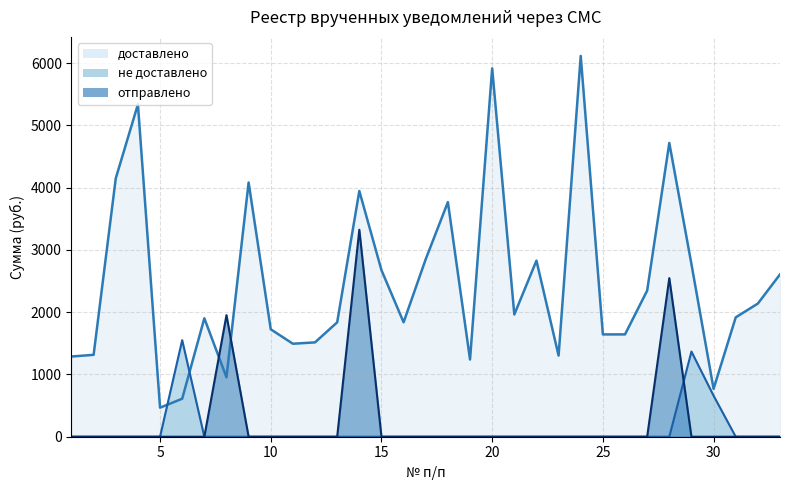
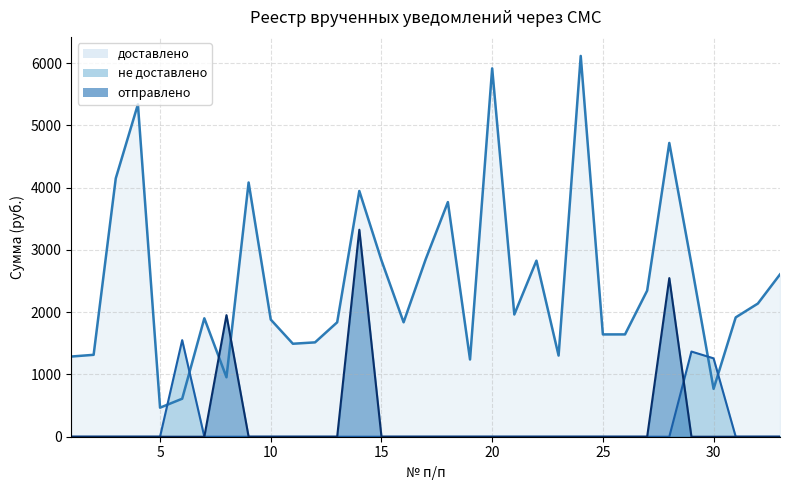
  {
    "доставлено": {
      "5": 500,
-     "10": 1700,
-     "15": 2700,
+     "10": 1900,
+     "15": 2800,
      "20": 5900,
      "25": 1600,
      "30": 800
    },
    "не доставлено": {
-     "30": 700
+     "30": 1300
    },
    "отправлено": {
      "30": 0
    }
  }
